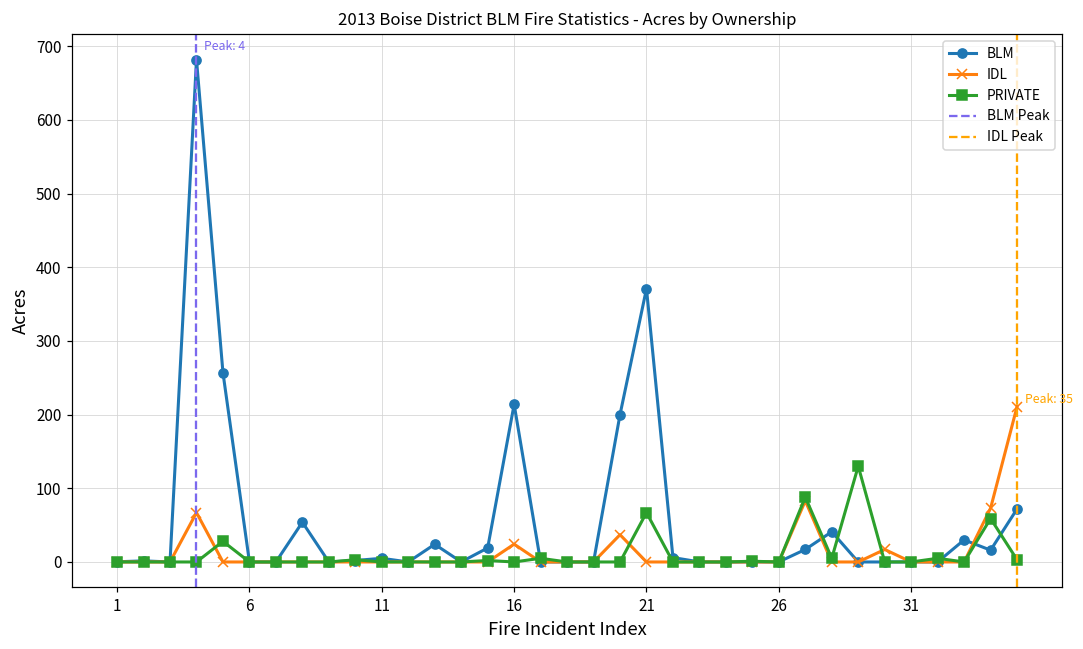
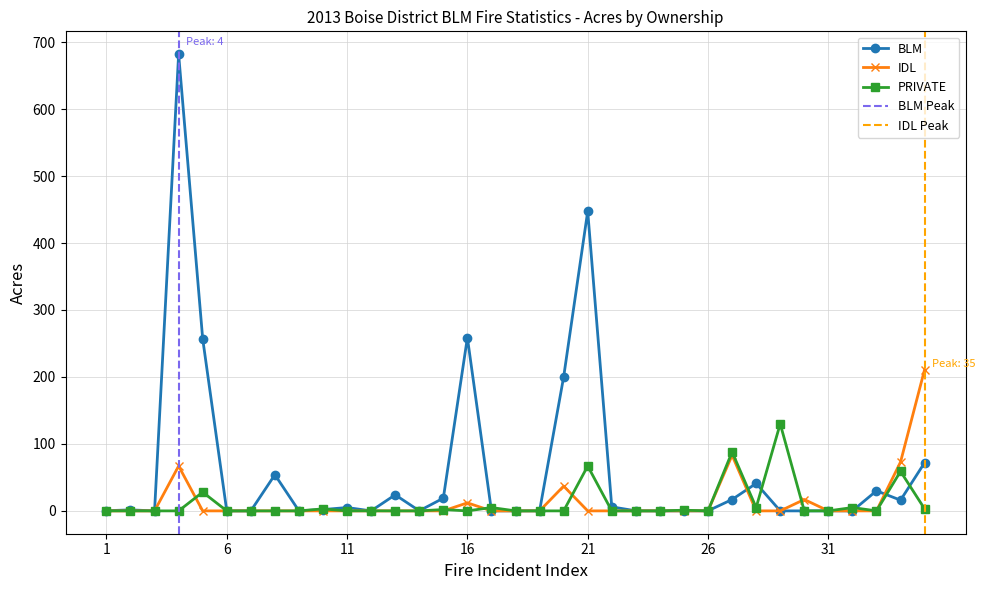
  {
    "BLM": {
      "11": 10,
-     "16": 210,
-     "21": 370
+     "16": 260,
+     "21": 450
    },
    "IDL": {
-     "16": 20,
+     "16": 10,
      "21": 0
    },
    "PRIVATE": {
      "16": 0,
      "21": 70
    }
  }
